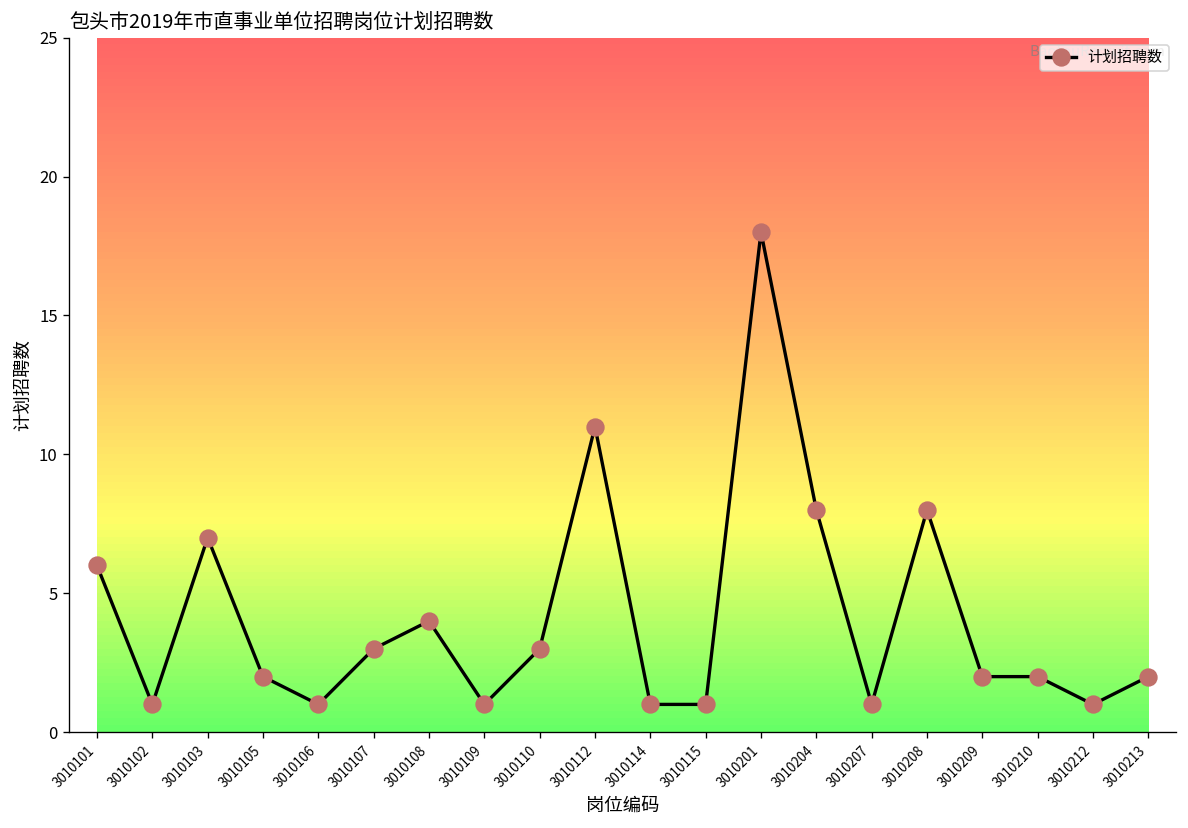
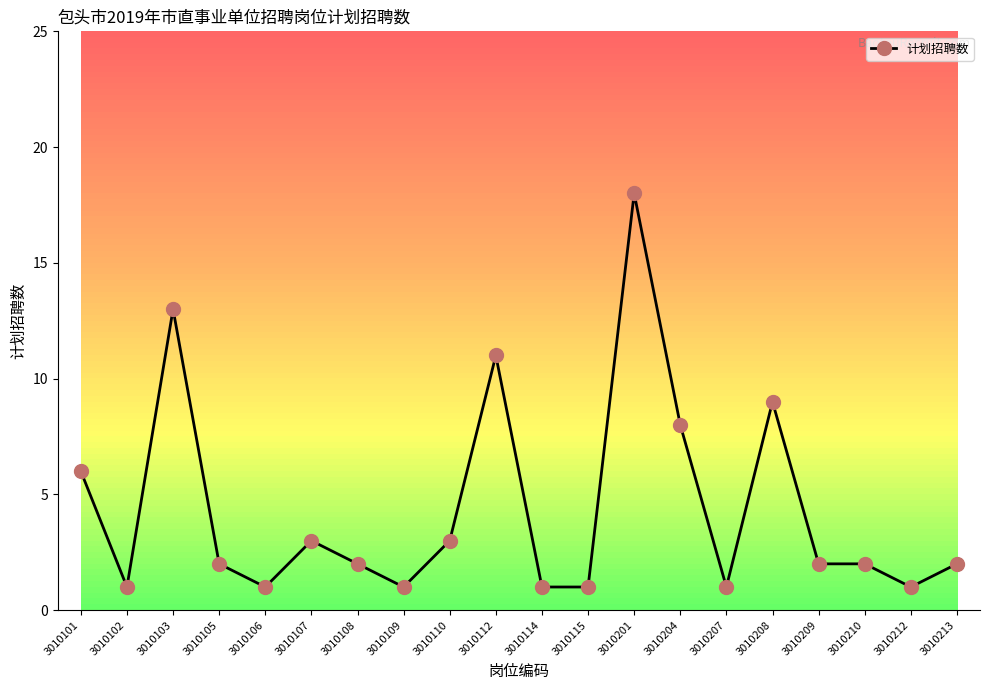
  {
    "3010101": 6,
    "3010102": 1,
-   "3010103": 7,
+   "3010103": 13,
    "3010105": 2,
    "3010106": 1,
    "3010107": 3,
-   "3010108": 4,
+   "3010108": 2,
    "3010109": 1,
    "3010110": 3,
    "3010112": 11,
    "3010114": 1,
    "3010115": 1,
    "3010201": 18,
    "3010204": 8,
    "3010207": 1,
-   "3010208": 8,
+   "3010208": 9,
    "3010209": 2,
    "3010210": 2,
    "3010212": 1,
    "3010213": 2
  }
